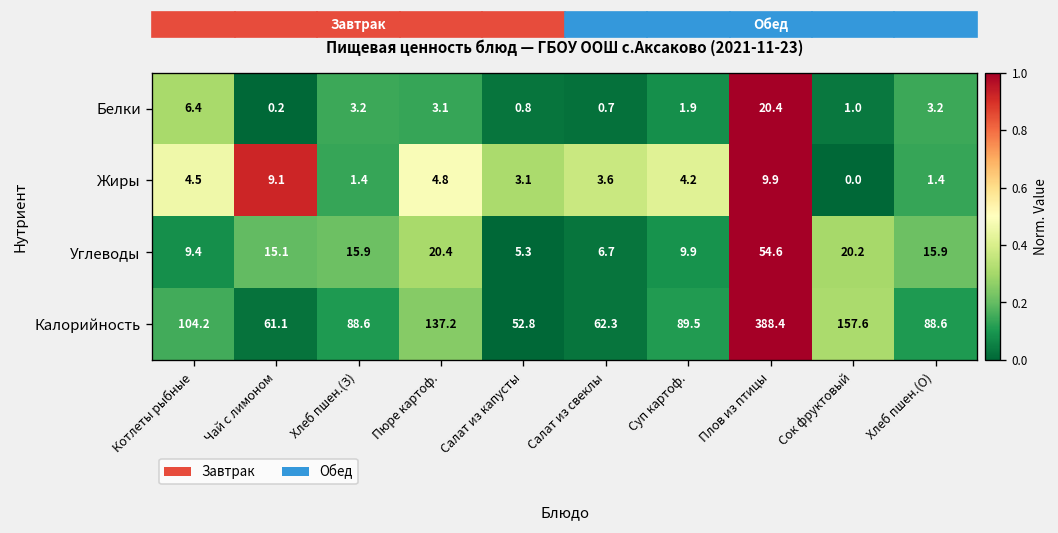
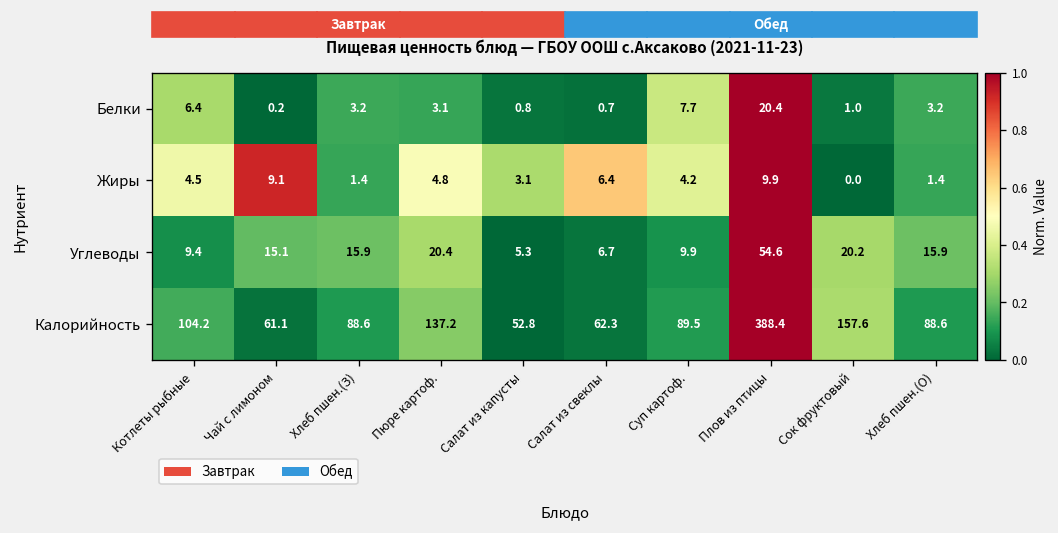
  {
    "Белки": {
      "Котлеты рыбные": 6.4,
      "Чай с лимоном": 0.2,
      "Хлеб пшен.(З)": 3.2,
      "Пюре картоф.": 3.1,
      "Салат из капусты": 0.8,
      "Салат из свеклы": 0.7,
-     "Суп картоф.": 1.9,
+     "Суп картоф.": 7.7,
      "Плов из птицы": 20.4,
      "Сок фруктовый": 1.0,
      "Хлеб пшен.(О)": 3.2
    },
    "Жиры": {
      "Котлеты рыбные": 4.5,
      "Чай с лимоном": 9.1,
      "Хлеб пшен.(З)": 1.4,
      "Пюре картоф.": 4.8,
      "Салат из капусты": 3.1,
-     "Салат из свеклы": 3.6,
+     "Салат из свеклы": 6.4,
      "Суп картоф.": 4.2,
      "Плов из птицы": 9.9,
      "Сок фруктовый": 0.0,
      "Хлеб пшен.(О)": 1.4
    },
    "Углеводы": {
      "Котлеты рыбные": 9.4,
      "Чай с лимоном": 15.1,
      "Хлеб пшен.(З)": 15.9,
      "Пюре картоф.": 20.4,
      "Салат из капусты": 5.3,
      "Салат из свеклы": 6.7,
      "Суп картоф.": 9.9,
      "Плов из птицы": 54.6,
      "Сок фруктовый": 20.2,
      "Хлеб пшен.(О)": 15.9
    },
    "Калорийность": {
      "Котлеты рыбные": 104.2,
      "Чай с лимоном": 61.1,
      "Хлеб пшен.(З)": 88.6,
      "Пюре картоф.": 137.2,
      "Салат из капусты": 52.8,
      "Салат из свеклы": 62.3,
      "Суп картоф.": 89.5,
      "Плов из птицы": 388.4,
      "Сок фруктовый": 157.6,
      "Хлеб пшен.(О)": 88.6
    }
  }
